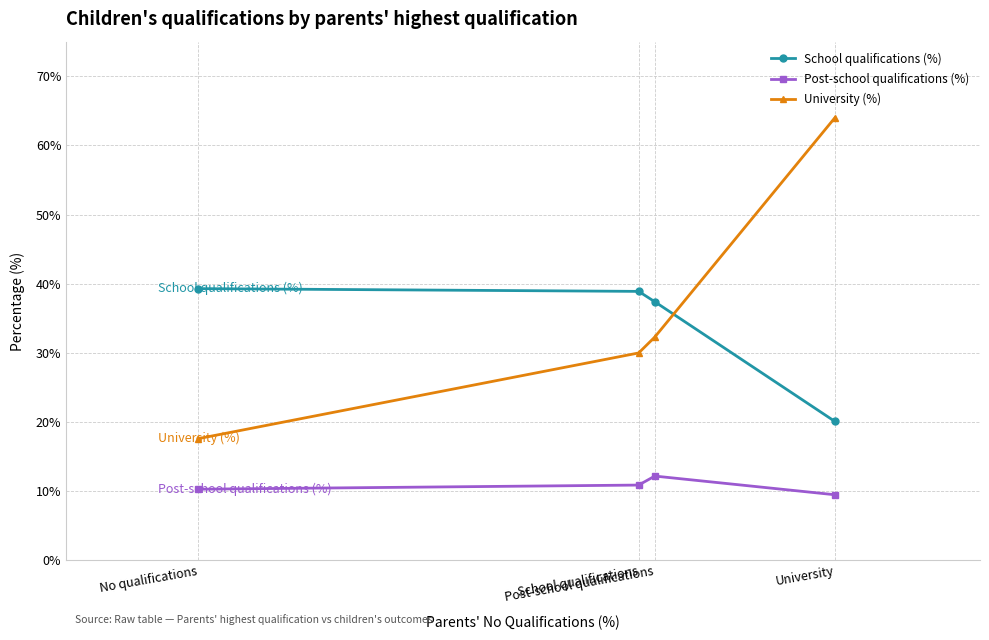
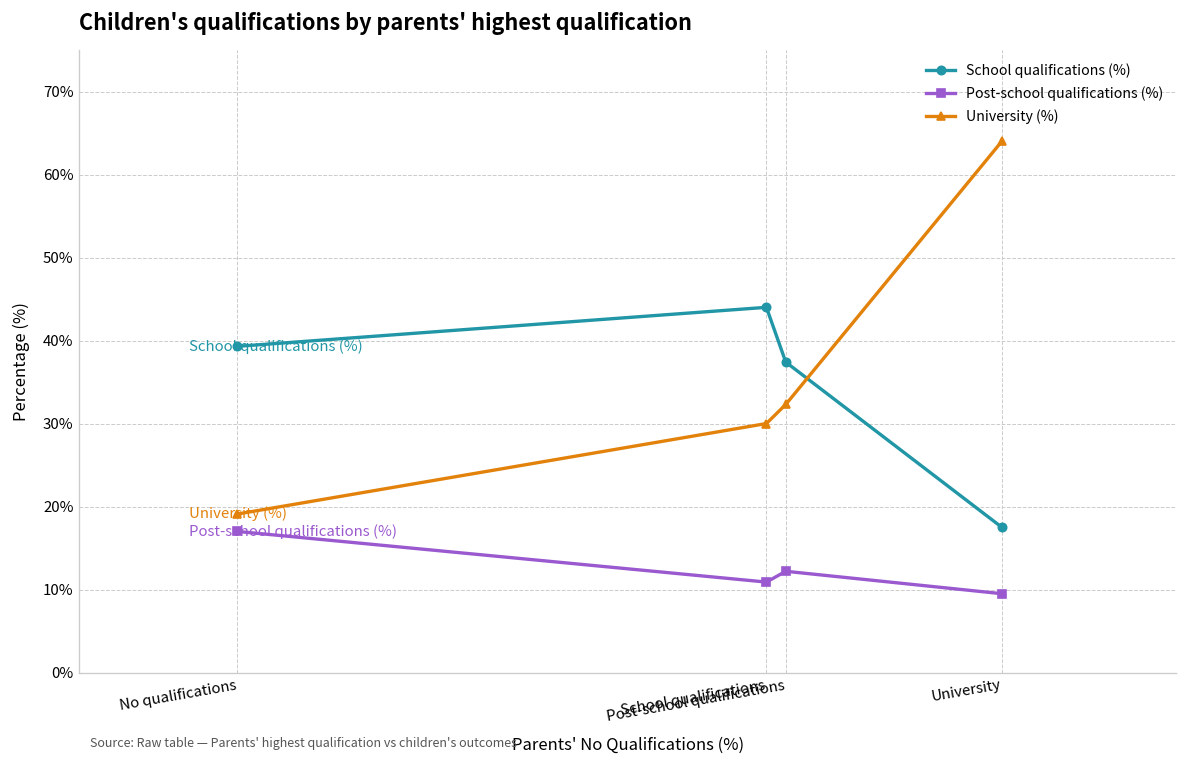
  {
    "School qualifications (%)": {
      "No qualifications": "39%",
-     "School qualifications": "39%",
+     "School qualifications": "44%",
      "Post-school qualifications": "37%",
-     "University": "20%"
+     "University": "18%"
    },
    "Post-school qualifications (%)": {
-     "No qualifications": "10%",
+     "No qualifications": "17%",
      "School qualifications": "11%",
      "Post-school qualifications": "12%",
      "University": "10%"
    },
    "University (%)": {
-     "No qualifications": "18%",
+     "No qualifications": "19%",
      "School qualifications": "30%",
      "Post-school qualifications": "32%",
      "University": "64%"
    }
  }
